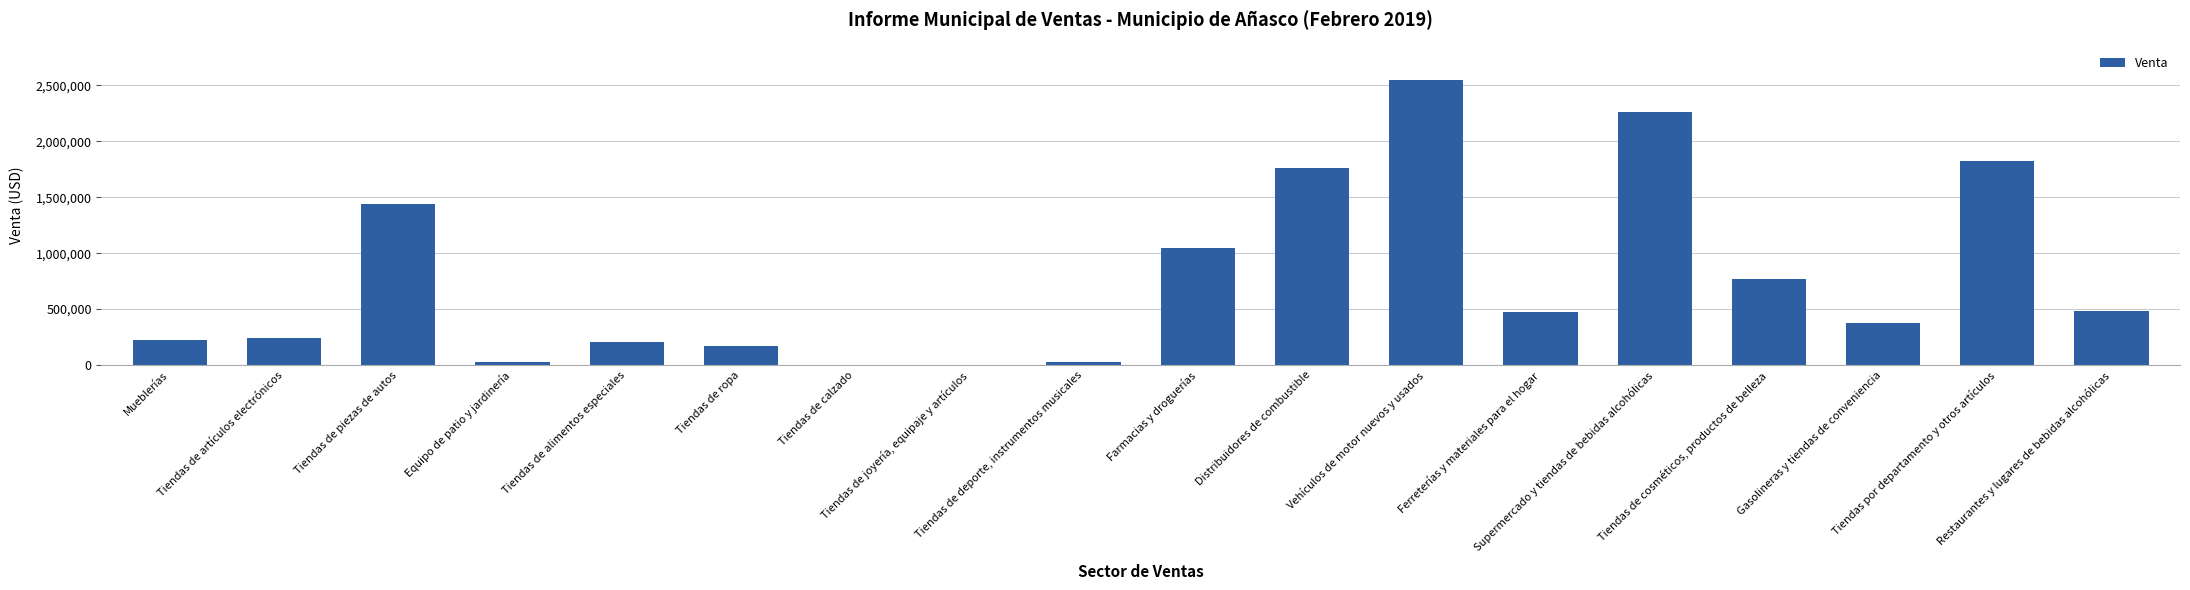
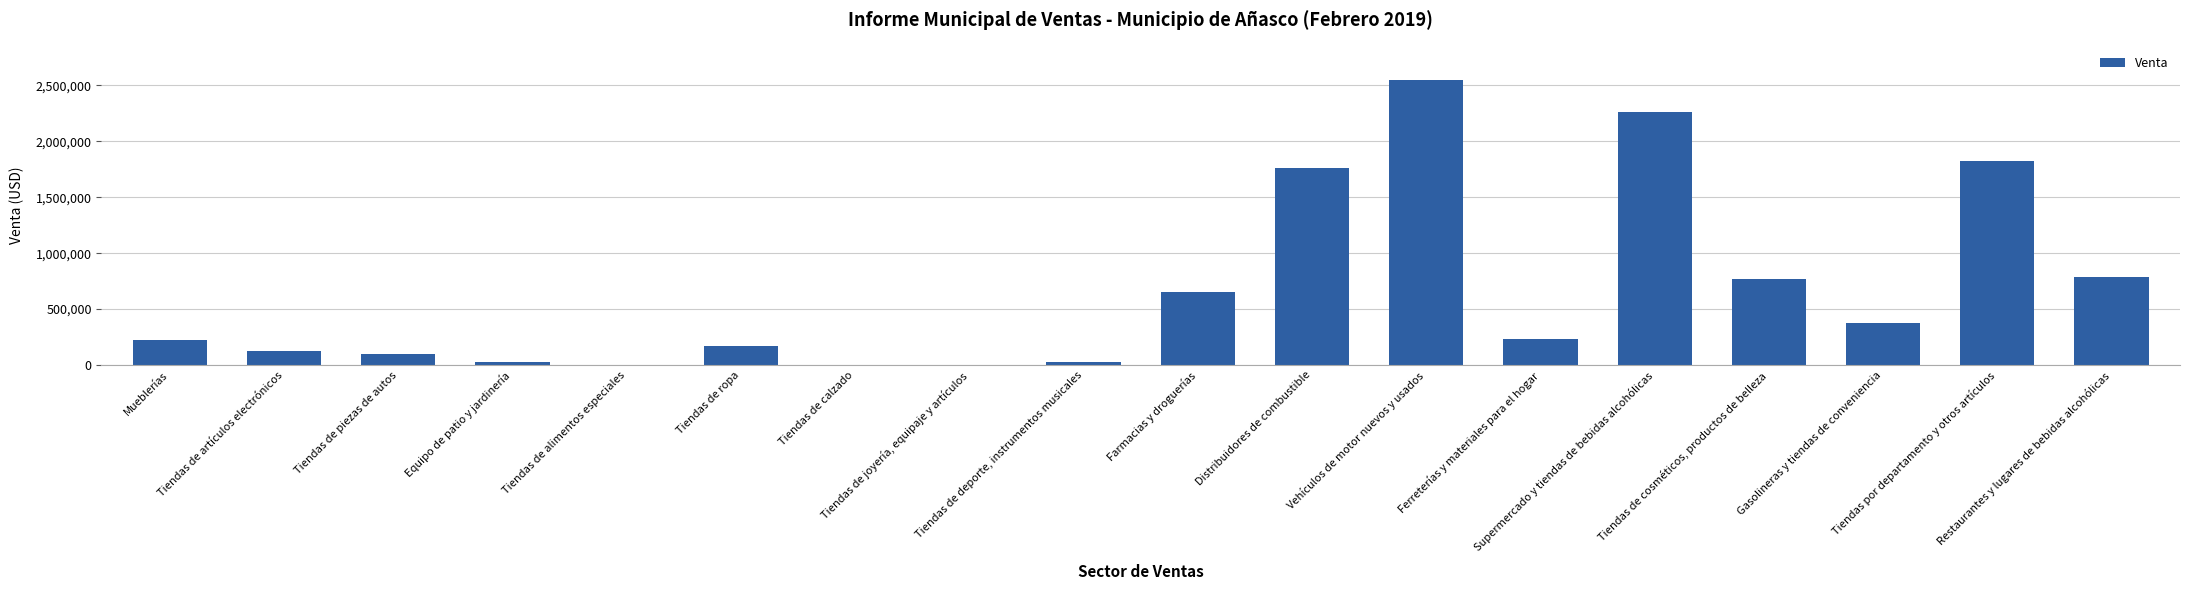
  {
    "Mueblerías": "220,000",
-   "Tiendas de artículos electrónicos": "240,000",
-   "Tiendas de piezas de autos": "1,440,000",
+   "Tiendas de artículos electrónicos": "120,000",
+   "Tiendas de piezas de autos": "100,000",
    "Equipo de patio y jardinería": "30,000",
-   "Tiendas de alimentos especiales": "200,000",
+   "Tiendas de alimentos especiales": "0",
    "Tiendas de ropa": "170,000",
    "Tiendas de calzado": "0",
    "Tiendas de deporte, instrumentos musicales": "30,000",
-   "Farmacias y droguerías": "1,050,000",
+   "Farmacias y droguerías": "650,000",
    "Distribuidores de combustible": "1,760,000",
    "Vehículos de motor nuevos y usados": "2,550,000",
-   "Ferreterías y materiales para el hogar": "470,000",
+   "Ferreterías y materiales para el hogar": "240,000",
    "Supermercado y tiendas de bebidas alcohólicas": "2,260,000",
    "Tiendas de cosméticos, productos de belleza": "770,000",
    "Gasolineras y tiendas de conveniencia": "380,000",
    "Tiendas por departamento y otros artículos": "1,830,000",
-   "Restaurantes y lugares de bebidas alcohólicas": "480,000"
+   "Restaurantes y lugares de bebidas alcohólicas": "780,000"
  }
